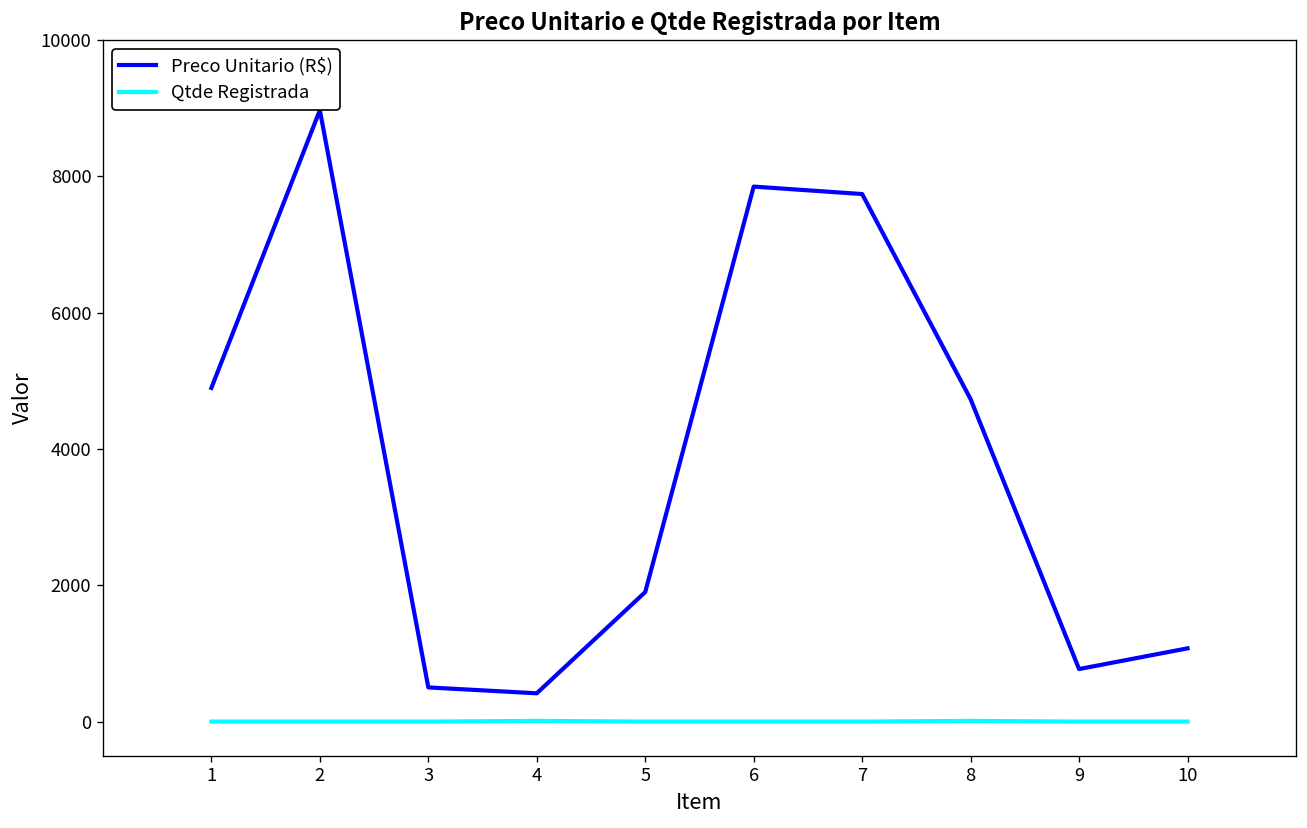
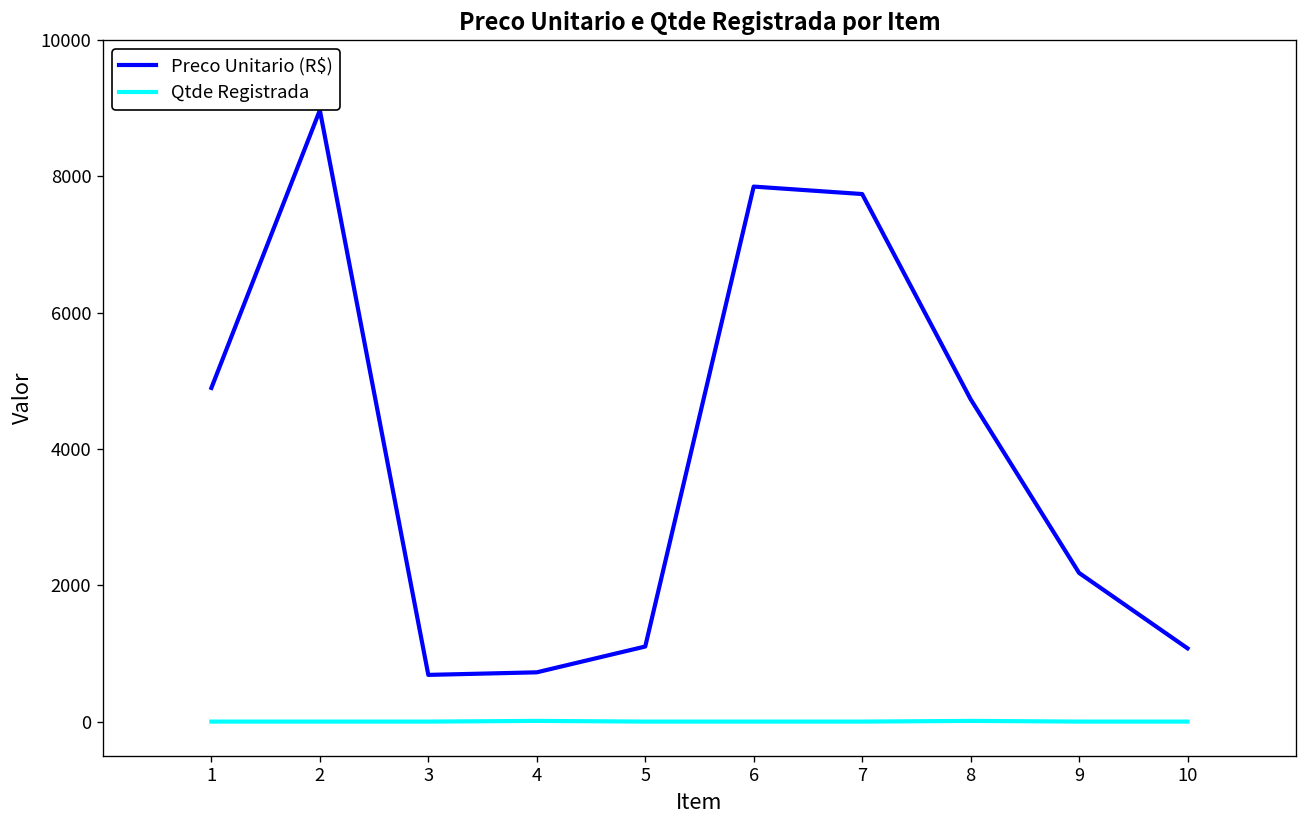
  {
    "Preco Unitario (R$)": {
      "1": 4900,
-     "3": 500,
-     "4": 400,
-     "5": 1900,
+     "3": 700,
+     "4": 700,
+     "5": 1100,
      "6": 7800,
      "7": 7700,
      "8": 4700,
-     "9": 800,
+     "9": 2200,
      "10": 1100
    },
    "Qtde Registrada": {
      "1": 0,
      "2": 0,
      "3": 0,
      "4": 0,
      "5": 0,
      "6": 0,
      "7": 0,
      "8": 0,
      "9": 0,
      "10": 0
    }
  }
